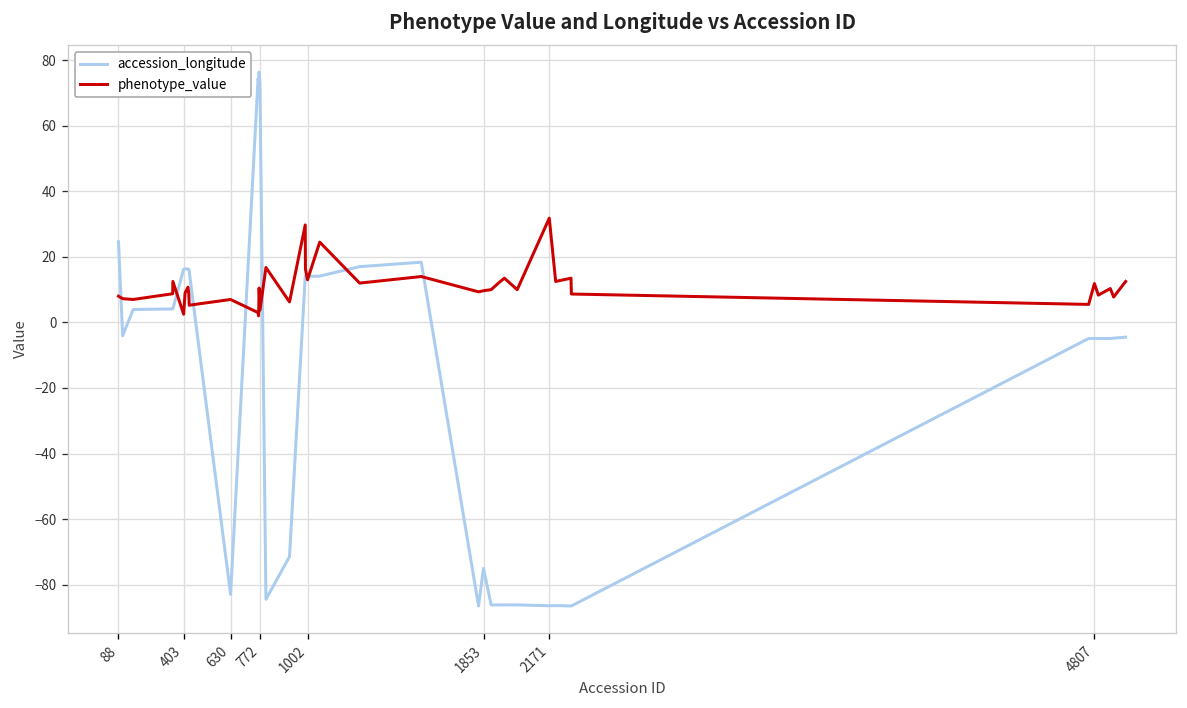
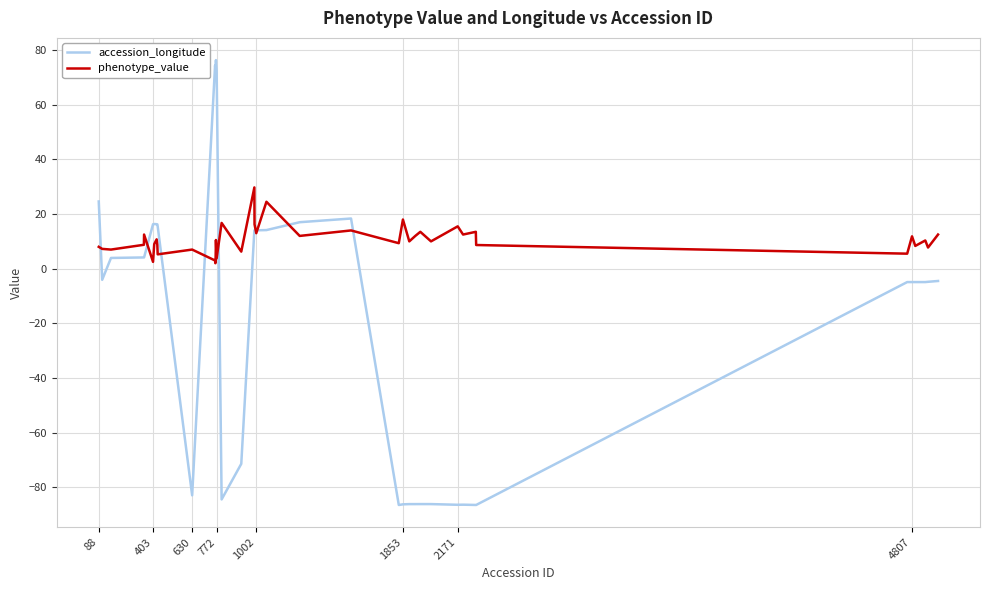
  {
    "accession_longitude": {
      "88": 25,
      "403": 16,
      "630": -83,
      "772": 72,
      "1002": 14,
-     "1853": -75,
+     "1853": -86,
      "2171": -86,
      "4807": -5
    },
    "phenotype_value": {
      "88": 8,
      "403": 3,
      "630": 7,
      "772": 4,
      "1002": 13,
-     "1853": 10,
-     "2171": 32,
+     "1853": 18,
+     "2171": 16,
      "4807": 12
    }
  }
